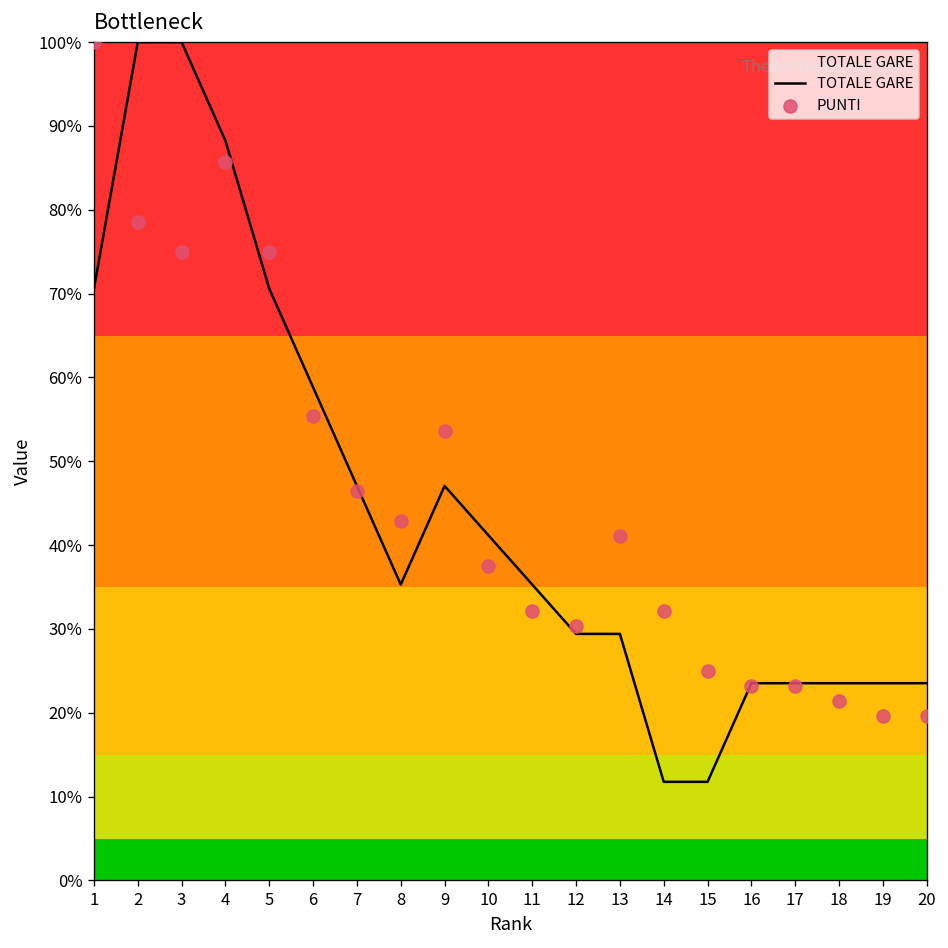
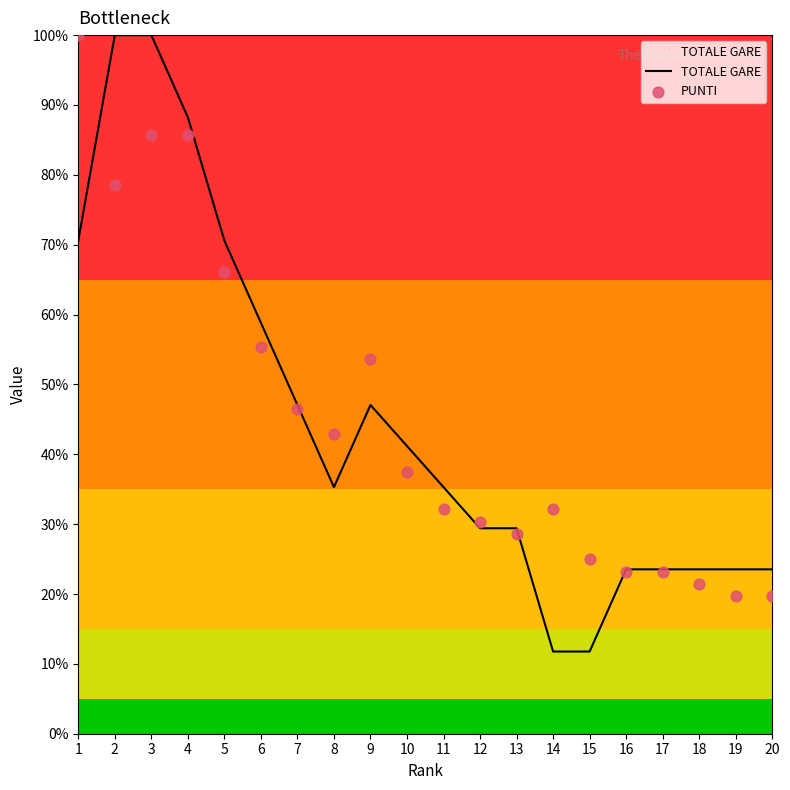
  {
    "PUNTI": {
-     "3": "75%",
-     "5": "75%",
-     "13": "41%"
+     "3": "86%",
+     "5": "66%",
+     "13": "29%"
    }
  }
